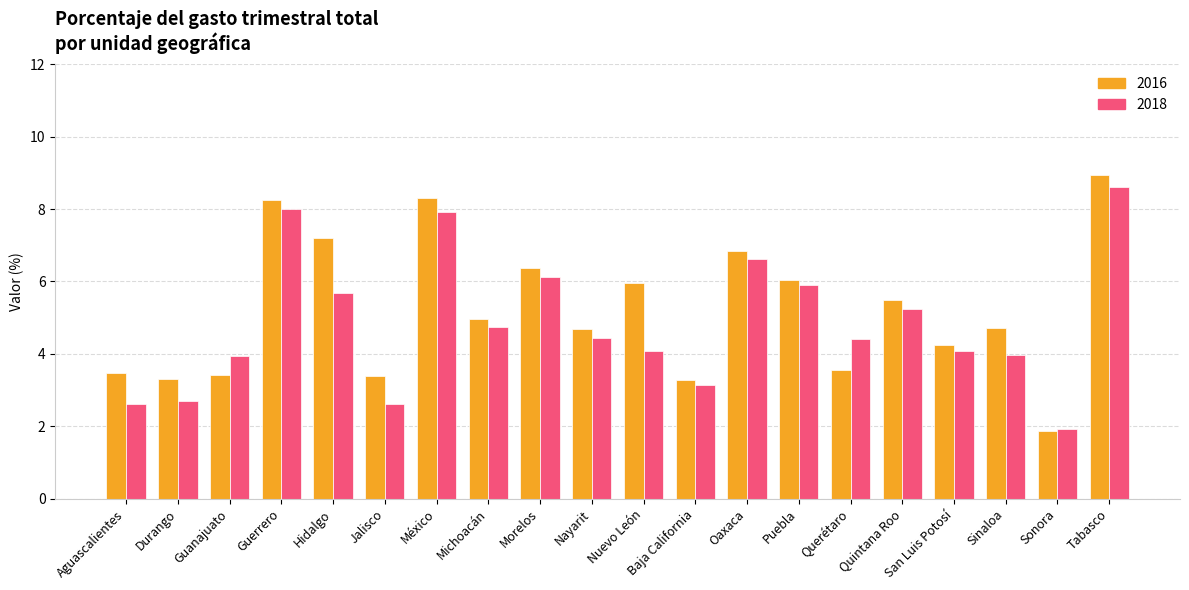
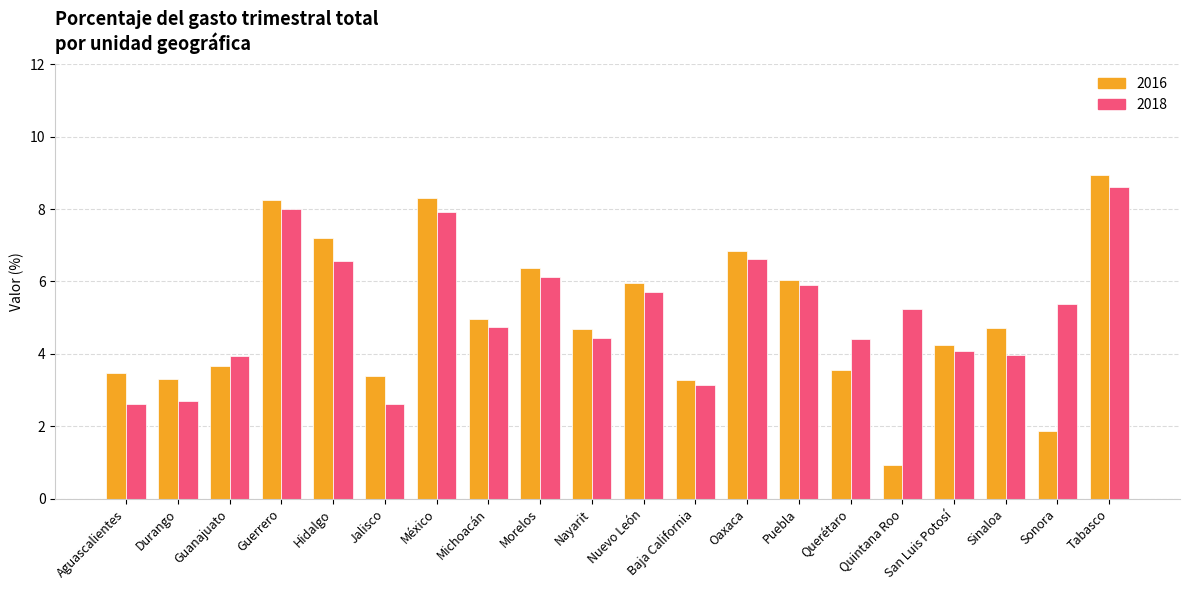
  {
    "2016": {
      "Aguascalientes": 3.5,
      "Durango": 3.3,
-     "Guanajuato": 3.4,
+     "Guanajuato": 3.7,
      "Guerrero": 8.3,
      "Hidalgo": 7.2,
      "Jalisco": 3.4,
      "México": 8.3,
      "Michoacán": 5.0,
      "Morelos": 6.4,
      "Nayarit": 4.7,
      "Nuevo León": 6.0,
      "Baja California": 3.3,
      "Oaxaca": 6.8,
      "Puebla": 6.0,
      "Querétaro": 3.5,
-     "Quintana Roo": 5.5,
+     "Quintana Roo": 0.9,
      "San Luis Potosí": 4.2,
      "Sinaloa": 4.7,
      "Sonora": 1.9,
      "Tabasco": 8.9
    },
    "2018": {
      "Aguascalientes": 2.6,
      "Durango": 2.7,
      "Guanajuato": 4.0,
      "Guerrero": 8.0,
-     "Hidalgo": 5.7,
+     "Hidalgo": 6.6,
      "Jalisco": 2.6,
      "México": 7.9,
      "Michoacán": 4.8,
      "Morelos": 6.1,
      "Nayarit": 4.5,
-     "Nuevo León": 4.1,
+     "Nuevo León": 5.7,
      "Baja California": 3.2,
      "Oaxaca": 6.6,
      "Puebla": 5.9,
      "Querétaro": 4.4,
      "Quintana Roo": 5.2,
      "San Luis Potosí": 4.1,
      "Sinaloa": 4.0,
-     "Sonora": 1.9,
+     "Sonora": 5.4,
      "Tabasco": 8.6
    }
  }
